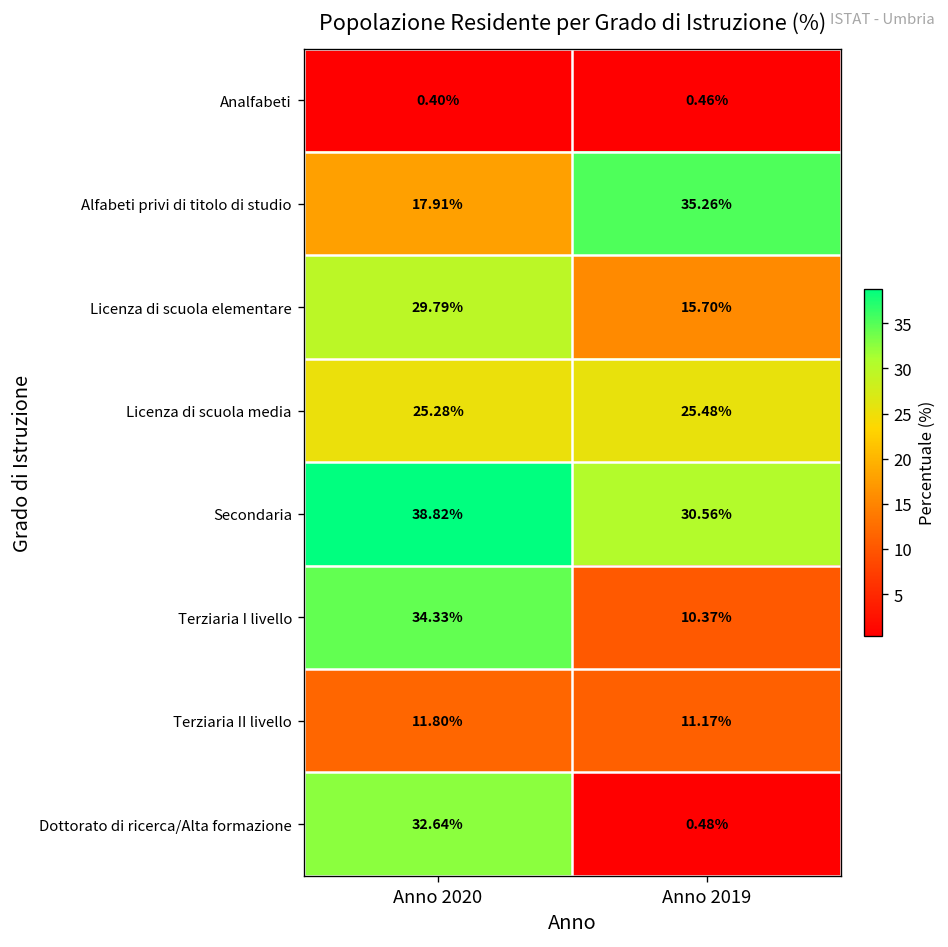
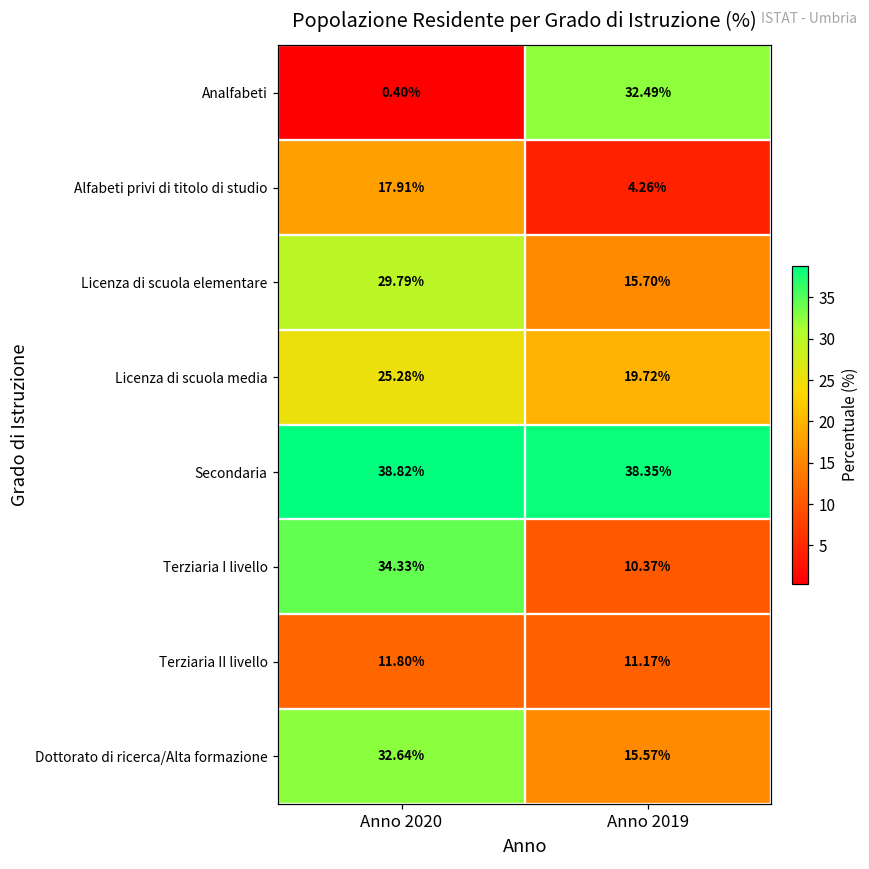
  {
    "Analfabeti": {
      "Anno 2020": "0.40%",
-     "Anno 2019": "0.46%"
+     "Anno 2019": "32.49%"
    },
    "Alfabeti privi di titolo di studio": {
      "Anno 2020": "17.91%",
-     "Anno 2019": "35.26%"
+     "Anno 2019": "4.26%"
    },
    "Licenza di scuola elementare": {
      "Anno 2020": "29.79%",
      "Anno 2019": "15.70%"
    },
    "Licenza di scuola media": {
      "Anno 2020": "25.28%",
-     "Anno 2019": "25.48%"
+     "Anno 2019": "19.72%"
    },
    "Secondaria": {
      "Anno 2020": "38.82%",
-     "Anno 2019": "30.56%"
+     "Anno 2019": "38.35%"
    },
    "Terziaria I livello": {
      "Anno 2020": "34.33%",
      "Anno 2019": "10.37%"
    },
    "Terziaria II livello": {
      "Anno 2020": "11.80%",
      "Anno 2019": "11.17%"
    },
    "Dottorato di ricerca/Alta formazione": {
      "Anno 2020": "32.64%",
-     "Anno 2019": "0.48%"
+     "Anno 2019": "15.57%"
    }
  }
